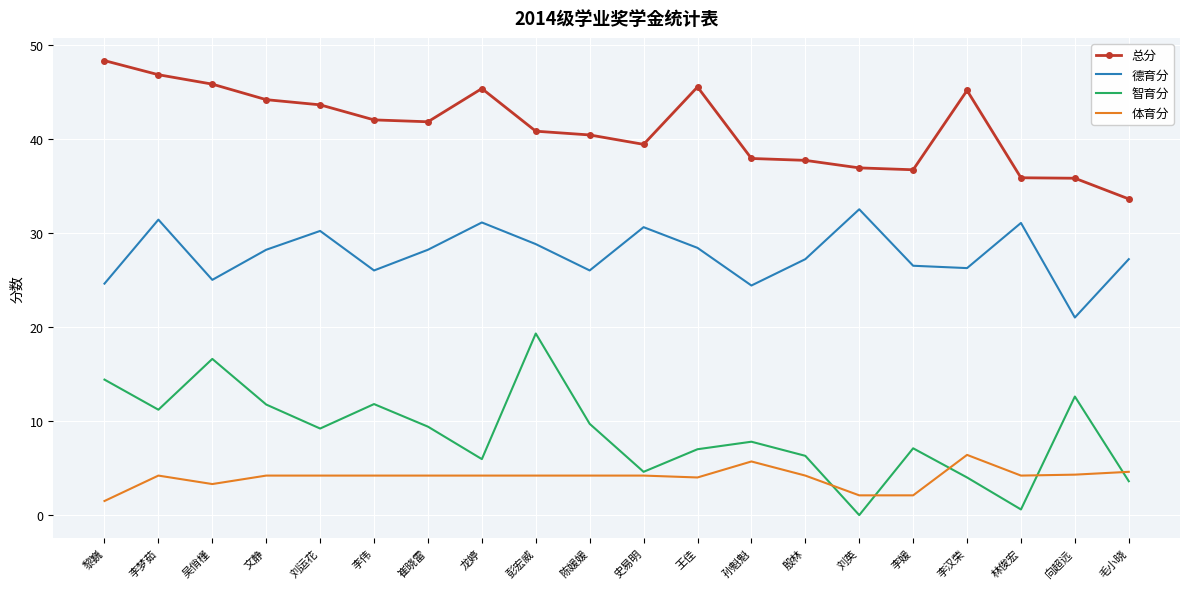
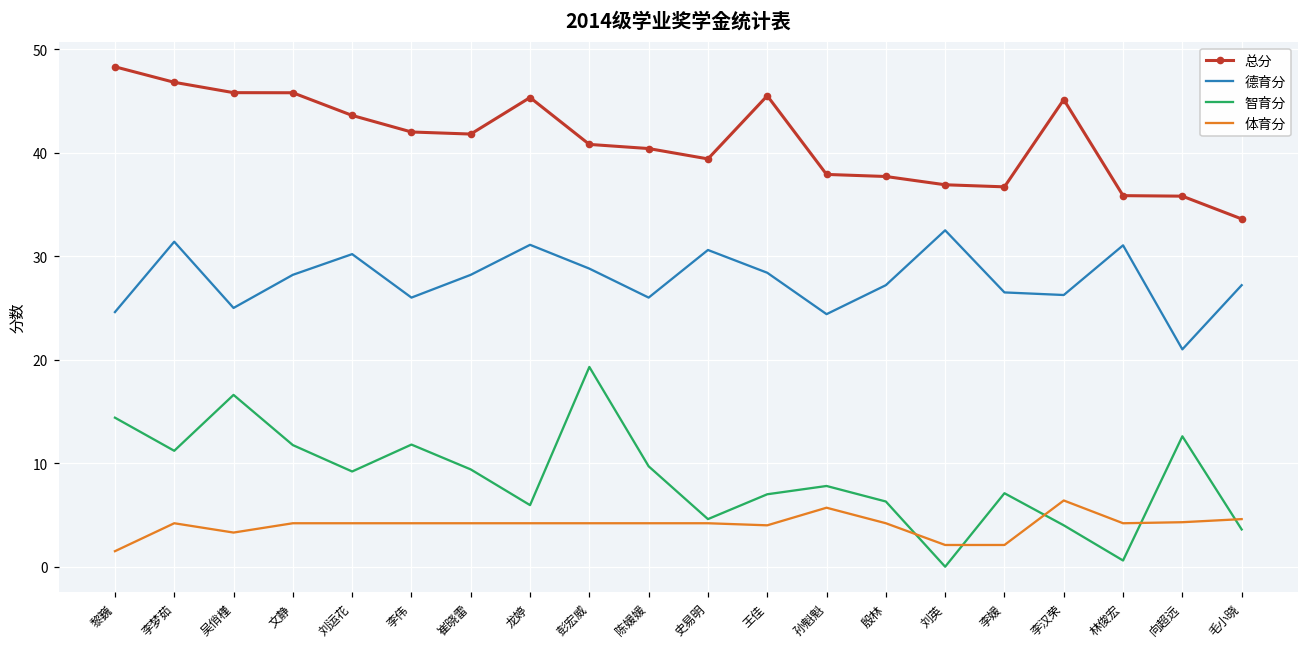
  {
    "总分": {
      "黎巍": 48,
      "李梦茹": 47,
      "吴俏槿": 46,
-     "文静": 44,
+     "文静": 46,
      "刘运花": 44,
      "李伟": 42,
      "崔晓雷": 42,
      "龙婷": 45,
      "彭宏威": 41,
      "陈媛媛": 40,
      "史易明": 39,
      "王佳": 46,
      "孙魁魁": 38,
      "殷林": 38,
      "刘英": 37,
      "李媛": 37,
      "李汉荣": 45,
      "林俊宏": 36,
      "向超远": 36,
      "毛小晓": 34
    },
    "德育分": {
      "黎巍": 25,
      "李梦茹": 31,
      "吴俏槿": 25,
      "文静": 28,
      "刘运花": 30,
      "李伟": 26,
      "崔晓雷": 28,
      "龙婷": 31,
      "彭宏威": 29,
      "陈媛媛": 26,
      "史易明": 31,
      "王佳": 28,
      "孙魁魁": 24,
      "殷林": 27,
      "刘英": 33,
      "李媛": 27,
      "李汉荣": 26,
      "林俊宏": 31,
      "向超远": 21,
      "毛小晓": 27
    },
    "智育分": {
      "黎巍": 14,
      "李梦茹": 11,
      "吴俏槿": 17,
      "文静": 12,
      "刘运花": 9,
      "李伟": 12,
      "崔晓雷": 9,
      "龙婷": 6,
      "彭宏威": 19,
      "陈媛媛": 10,
      "史易明": 5,
      "王佳": 7,
      "孙魁魁": 8,
      "殷林": 6,
      "刘英": 0,
      "李媛": 7,
      "李汉荣": 4,
      "林俊宏": 1,
      "向超远": 13,
      "毛小晓": 4
    },
    "体育分": {
      "黎巍": 2,
      "李梦茹": 4,
      "吴俏槿": 3,
      "文静": 4,
      "刘运花": 4,
      "李伟": 4,
      "崔晓雷": 4,
      "龙婷": 4,
      "彭宏威": 4,
      "陈媛媛": 4,
      "史易明": 4,
      "王佳": 4,
      "孙魁魁": 6,
      "殷林": 4,
      "刘英": 2,
      "李媛": 2,
      "李汉荣": 6,
      "林俊宏": 4,
      "向超远": 4,
      "毛小晓": 5
    }
  }
